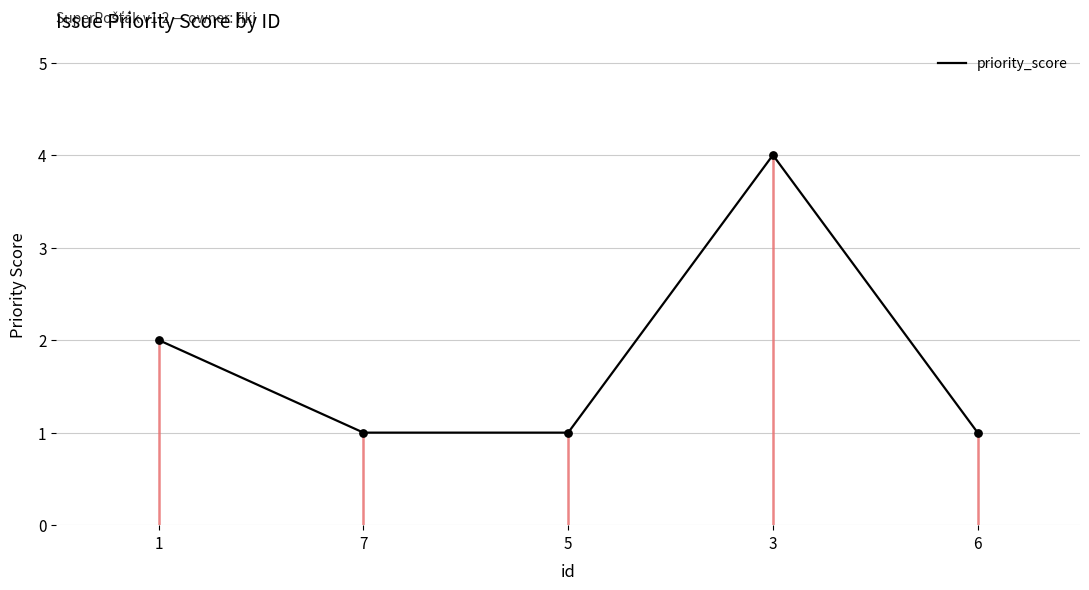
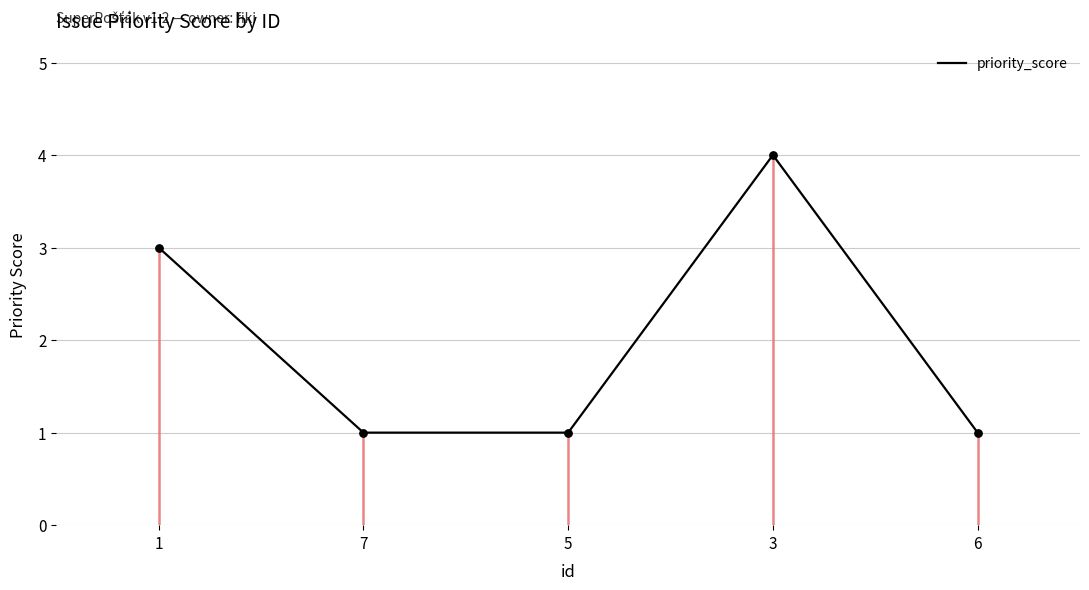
  {
-   "1": 2,
+   "1": 3,
    "7": 1,
    "5": 1,
    "3": 4,
    "6": 1
  }
